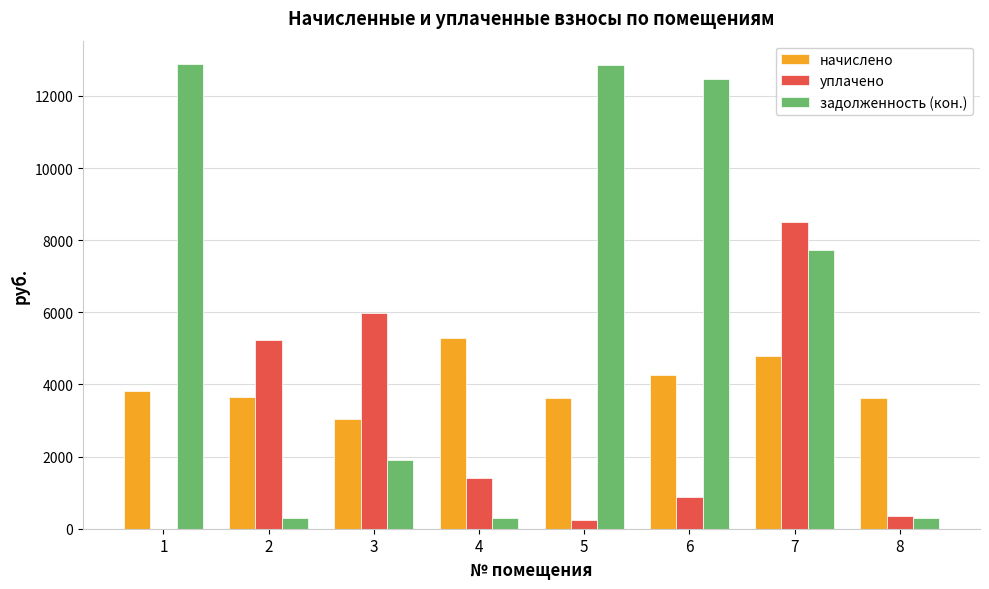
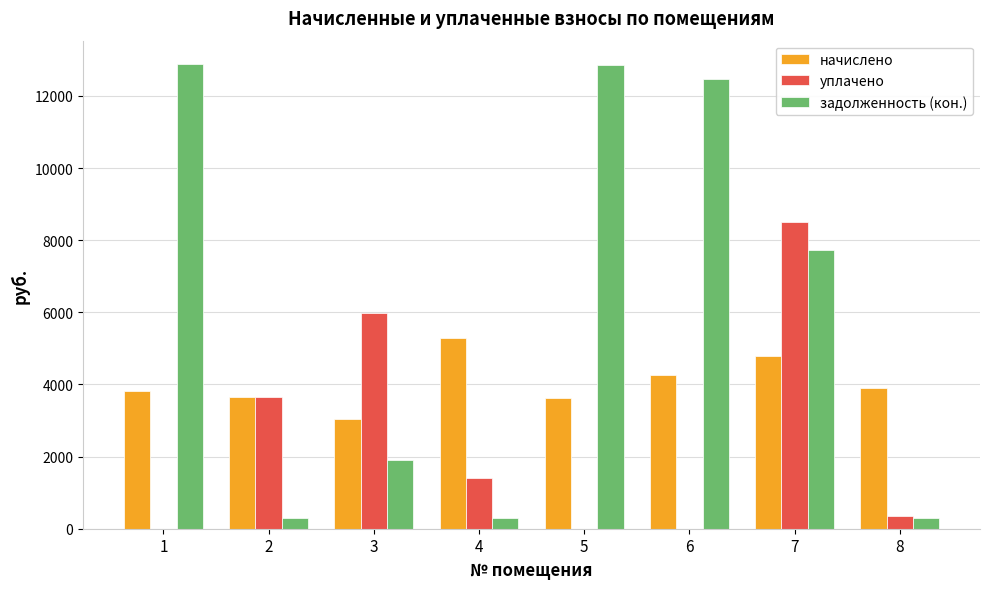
  {
    "начислено": {
      "1": 3800,
      "2": 3700,
      "3": 3100,
      "4": 5300,
      "5": 3600,
      "6": 4200,
      "7": 4800,
-     "8": 3600
+     "8": 3900
    },
    "уплачено": {
      "1": 0,
-     "2": 5200,
+     "2": 3600,
      "3": 6000,
      "4": 1400,
-     "5": 200,
-     "6": 900,
+     "5": 0,
+     "6": 0,
      "7": 8500,
      "8": 300
    },
    "задолженность (кон.)": {
      "1": 12900,
      "2": 300,
      "3": 1900,
      "4": 300,
      "5": 12800,
      "6": 12500,
      "7": 7700,
      "8": 300
    }
  }
